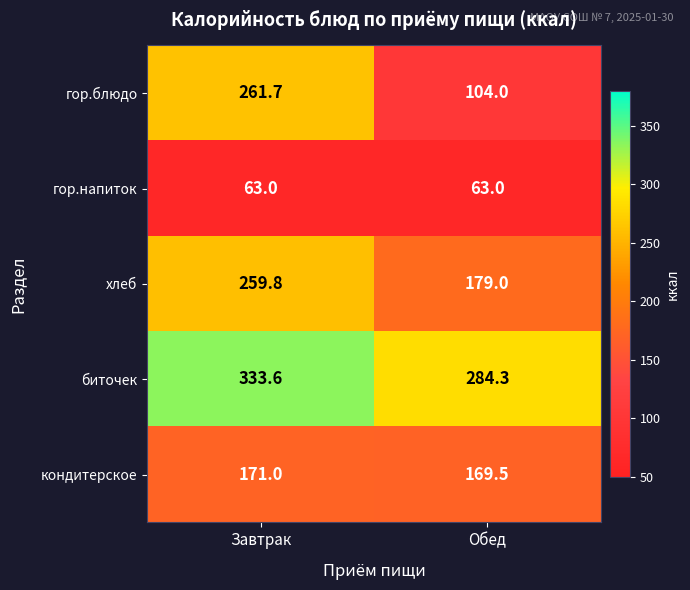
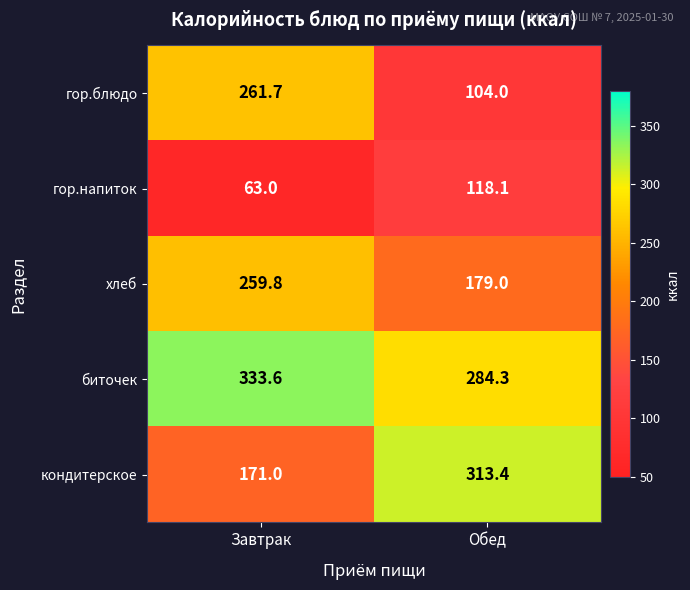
  {
    "гор.блюдо": {
      "Завтрак": 261.7,
      "Обед": 104.0
    },
    "гор.напиток": {
      "Завтрак": 63.0,
-     "Обед": 63.0
+     "Обед": 118.1
    },
    "хлеб": {
      "Завтрак": 259.8,
      "Обед": 179.0
    },
    "биточек": {
      "Завтрак": 333.6,
      "Обед": 284.3
    },
    "кондитерское": {
      "Завтрак": 171.0,
-     "Обед": 169.5
+     "Обед": 313.4
    }
  }
